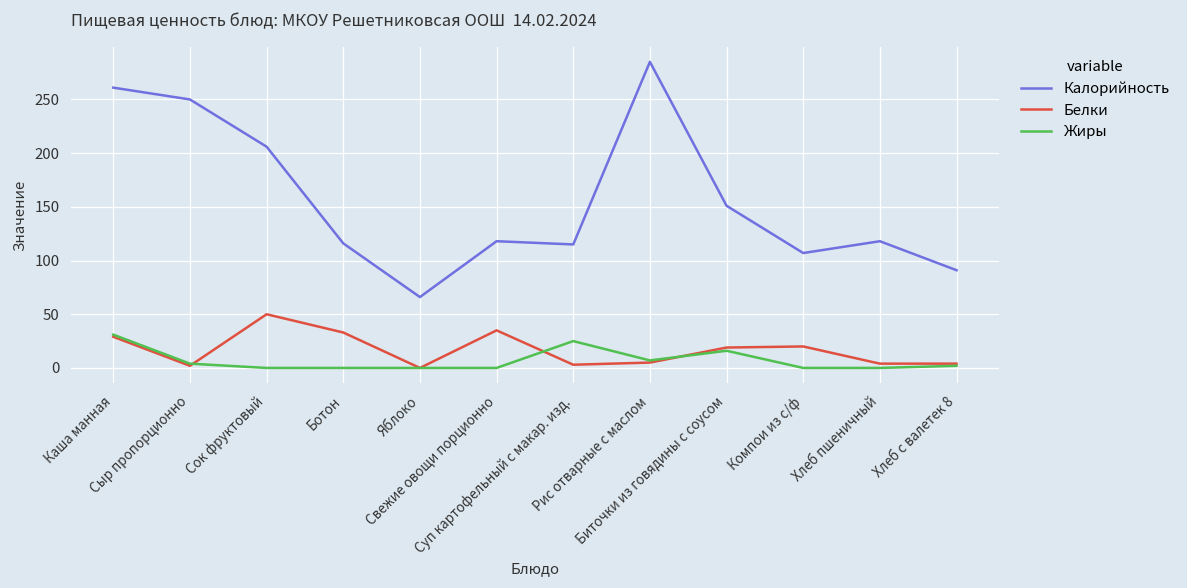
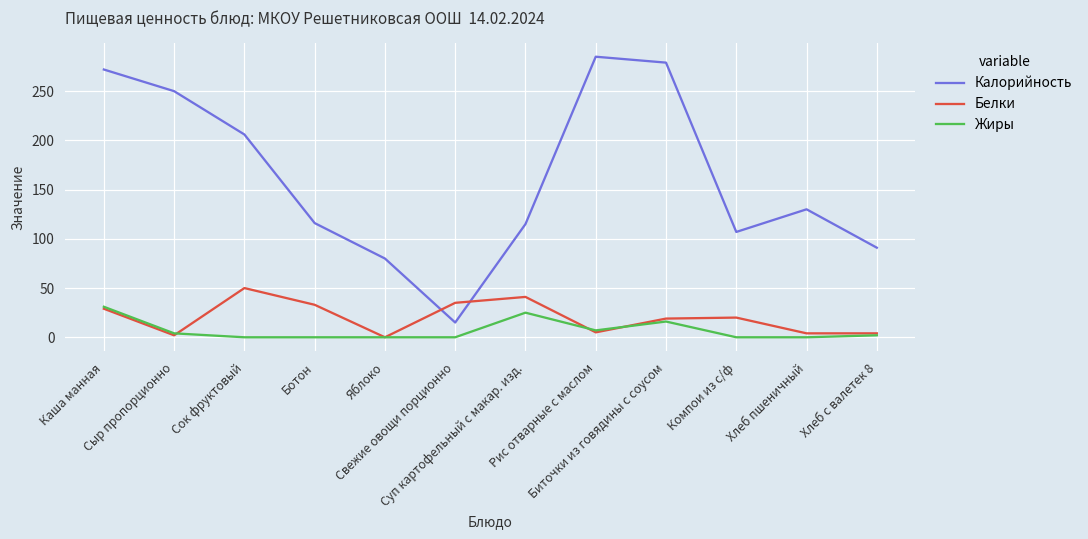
  {
    "Калорийность": {
-     "Каша манная": 260,
+     "Каша манная": 270,
      "Сыр пропорционно": 250,
      "Сок фруктовый": 210,
      "Ботон": 120,
-     "Яблоко": 70,
-     "Свежие овощи порционно": 120,
+     "Яблоко": 80,
+     "Свежие овощи порционно": 20,
      "Суп картофельный с макар. изд.": 120,
      "Рис отварные с маслом": 290,
-     "Биточки из говядины с соусом": 150,
+     "Биточки из говядины с соусом": 280,
      "Компои из с/ф": 110,
-     "Хлеб пшеничный": 120,
+     "Хлеб пшеничный": 130,
      "Хлеб с валетек 8": 90
    },
    "Белки": {
      "Сок фруктовый": 50,
      "Ботон": 30,
      "Свежие овощи порционно": 40,
-     "Суп картофельный с макар. изд.": 0,
+     "Суп картофельный с макар. изд.": 40,
      "Биточки из говядины с соусом": 20,
      "Компои из с/ф": 20,
      "Хлеб пшеничный": 0
    },
    "Жиры": {
      "Сок фруктовый": 0,
      "Ботон": 0,
      "Свежие овощи порционно": 0,
      "Суп картофельный с макар. изд.": 30,
      "Биточки из говядины с соусом": 20,
      "Компои из с/ф": 0,
      "Хлеб пшеничный": 0
    }
  }
